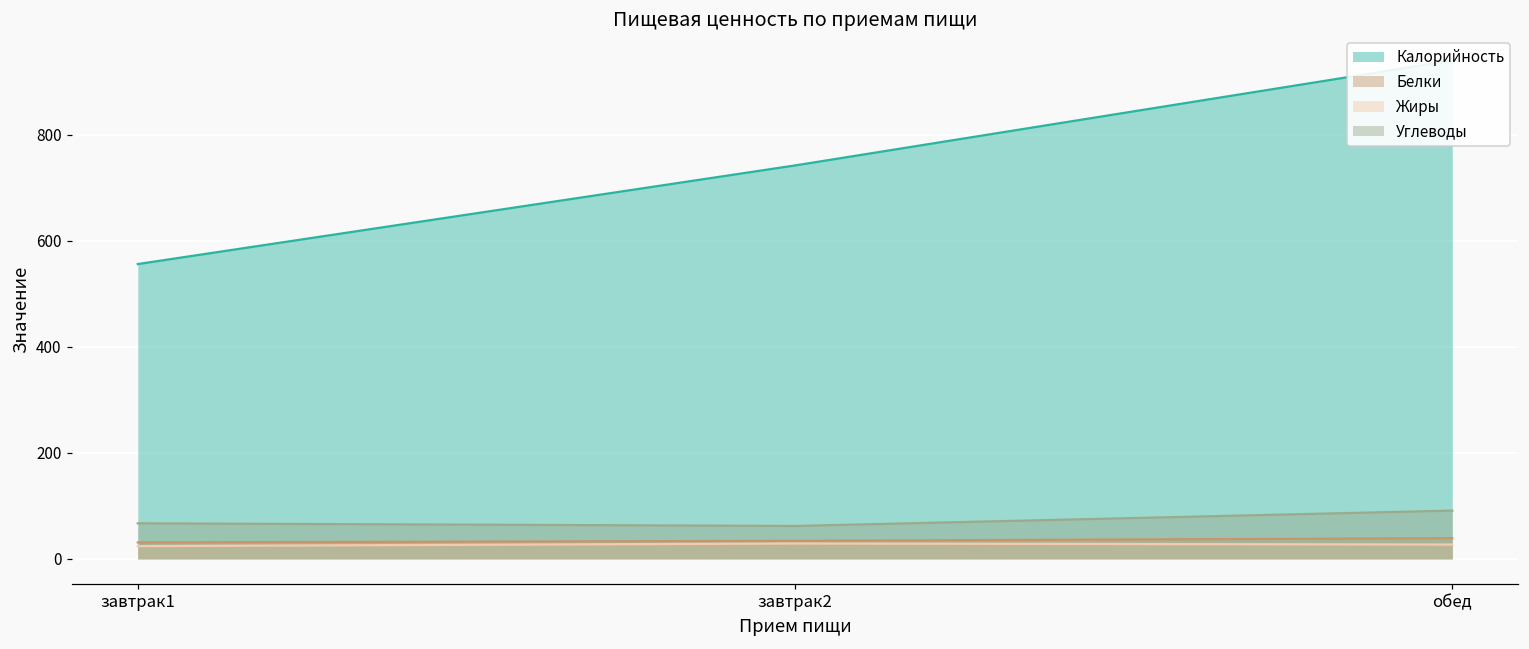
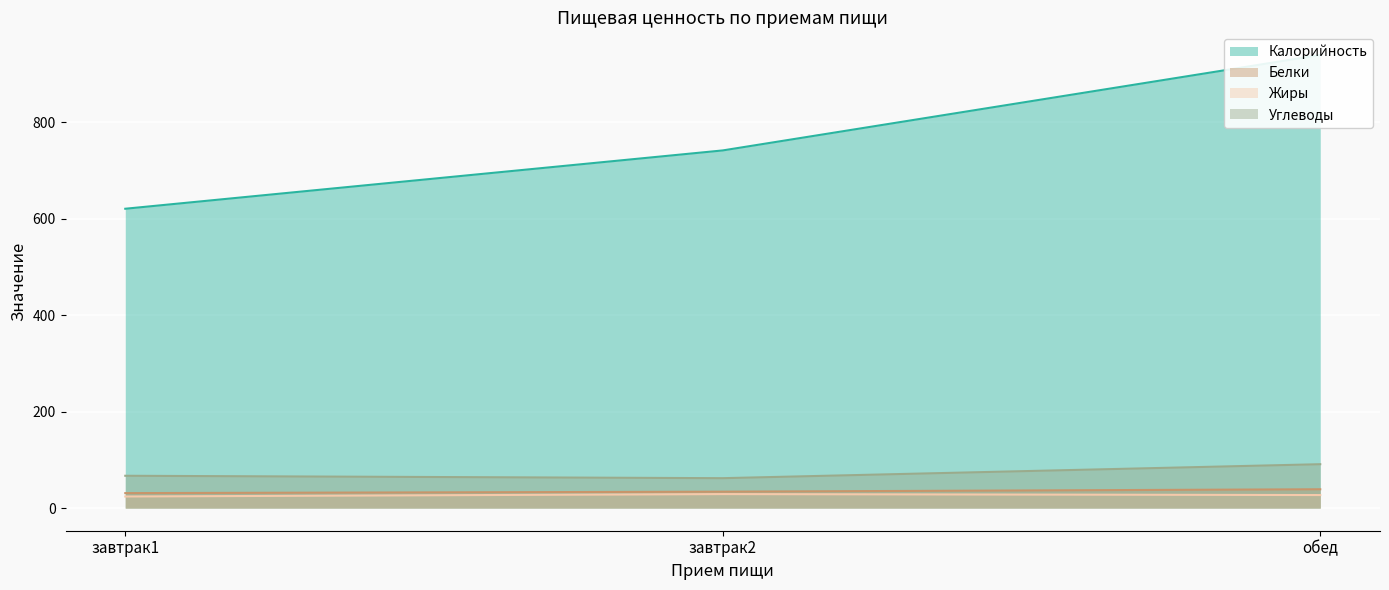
  {
    "Калорийность": {
-     "завтрак1": 560,
+     "завтрак1": 620,
      "завтрак2": 740
    },
    "Жиры": {
      "завтрак1": 20,
      "обед": 30
    }
  }
